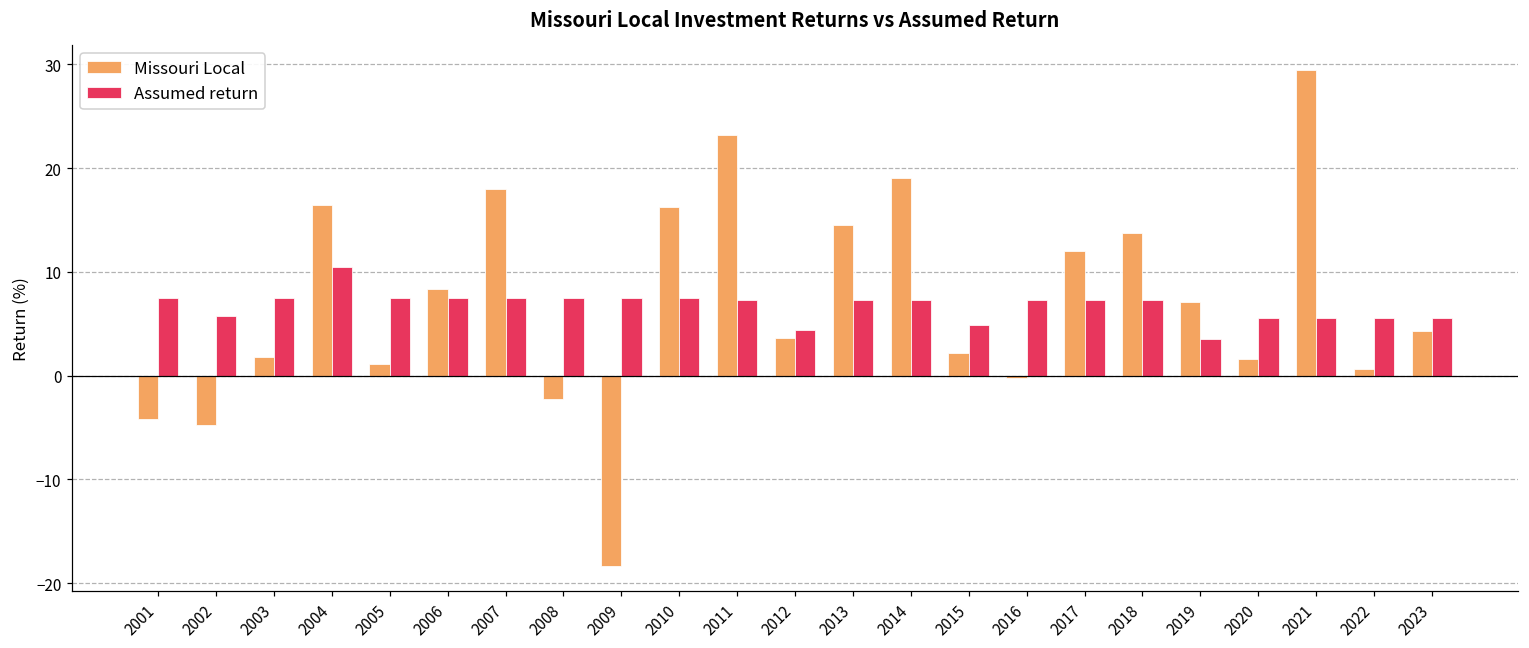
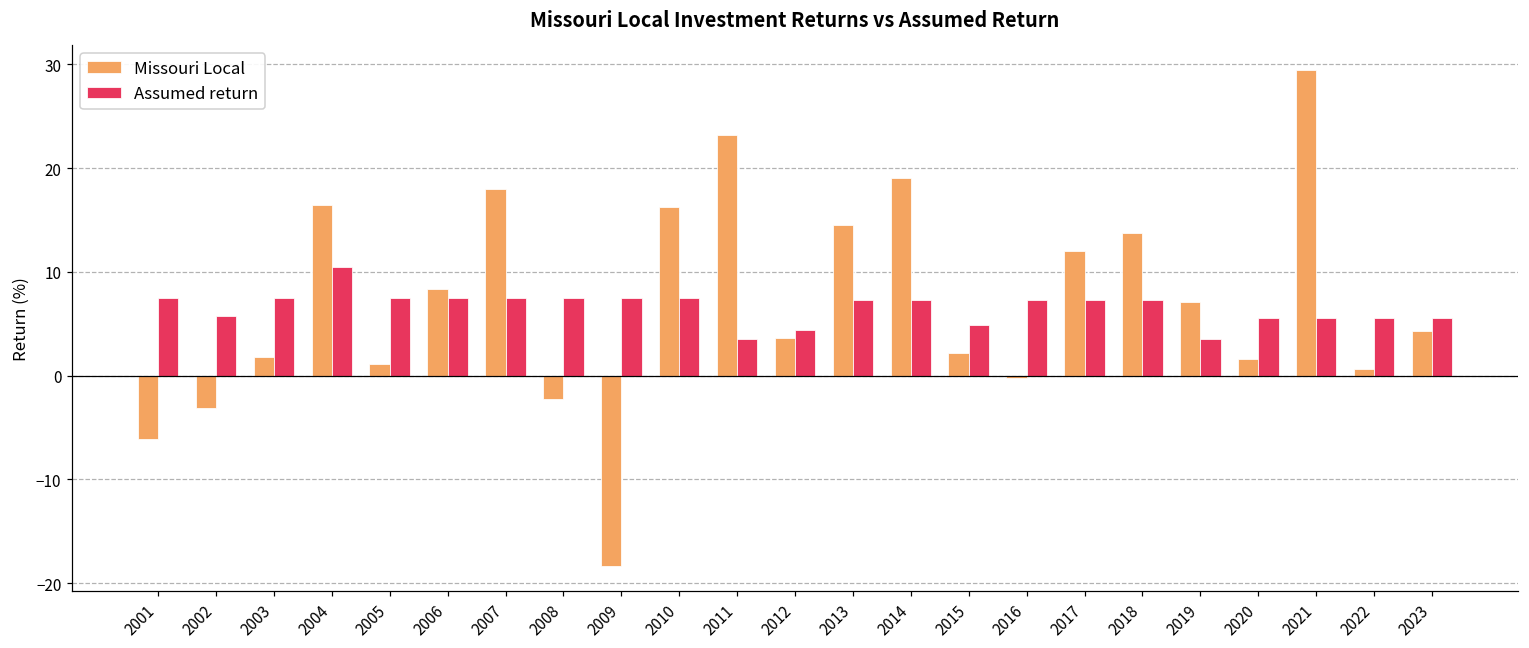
  {
    "Missouri Local": {
-     "2001": -4,
-     "2002": -5,
+     "2001": -6,
+     "2002": -3,
      "2003": 2,
      "2004": 16,
      "2005": 1,
      "2006": 8,
      "2007": 18,
      "2008": -2,
      "2009": -18,
      "2010": 16,
      "2011": 23,
      "2012": 4,
      "2013": 15,
      "2014": 19,
      "2015": 2,
      "2017": 12,
      "2018": 14,
      "2019": 7,
      "2020": 2,
      "2021": 29,
      "2022": 1,
      "2023": 4
    },
    "Assumed return": {
      "2001": 8,
      "2002": 6,
      "2003": 8,
      "2004": 11,
      "2005": 8,
      "2006": 8,
      "2007": 8,
      "2008": 8,
      "2009": 8,
      "2010": 8,
-     "2011": 7,
+     "2011": 3,
      "2012": 4,
      "2013": 7,
      "2014": 7,
      "2015": 5,
      "2016": 7,
      "2017": 7,
      "2018": 7,
      "2019": 4,
      "2020": 6,
      "2021": 6,
      "2022": 6,
      "2023": 6
    }
  }
